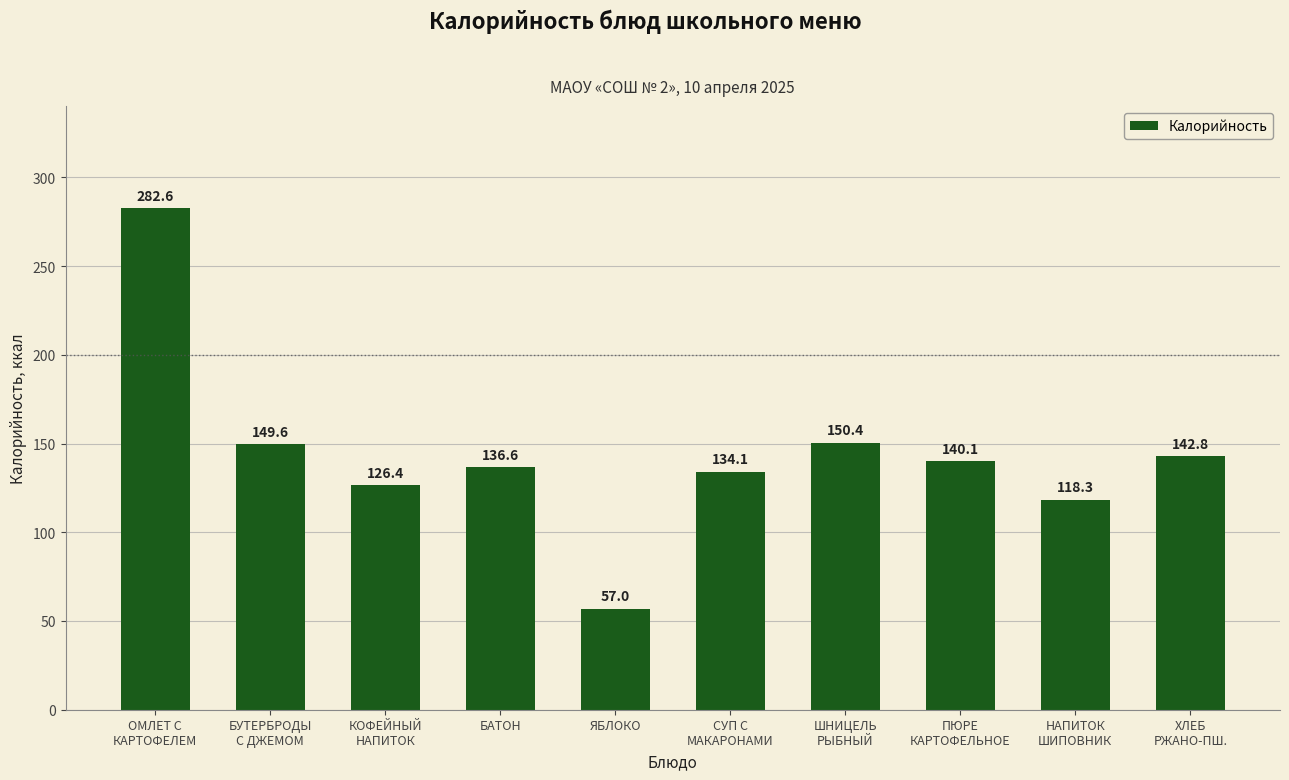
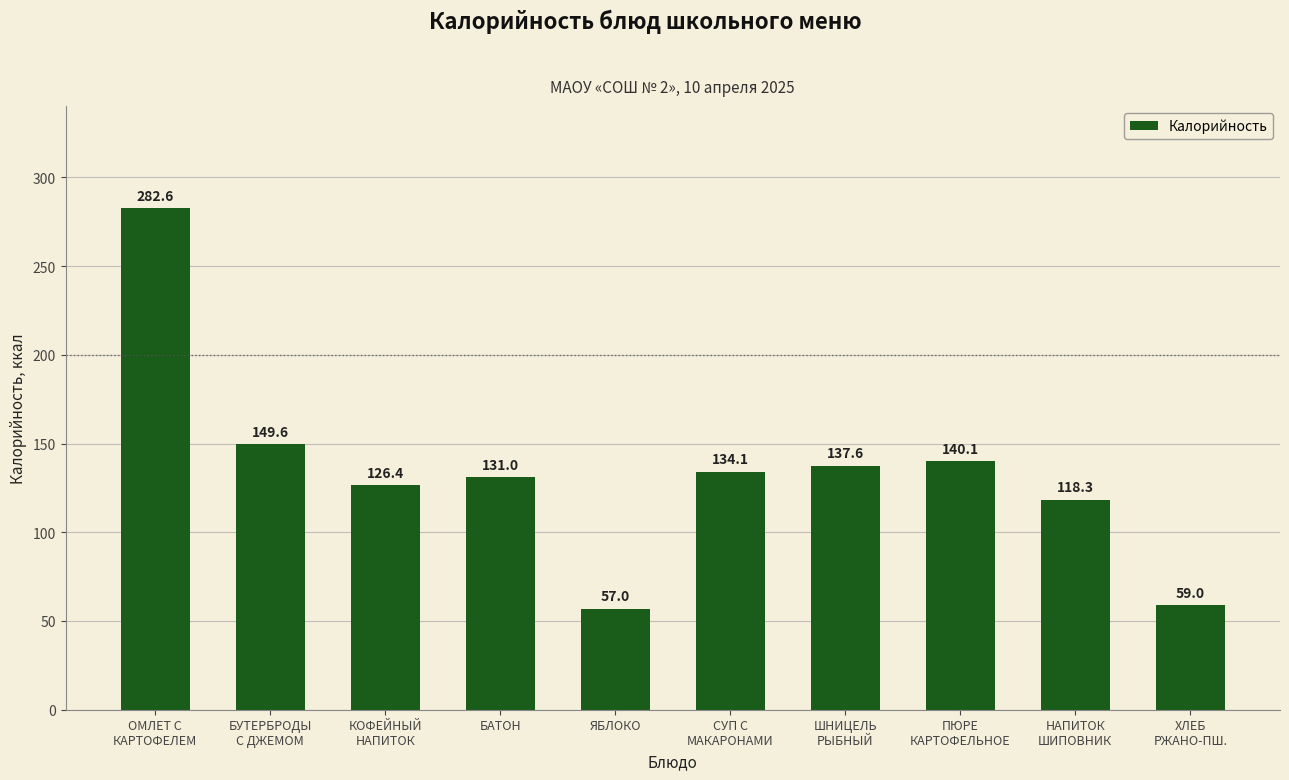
  {
    "ОМЛЕТ С КАРТОФЕЛЕМ": 282.6,
    "БУТЕРБРОДЫ С ДЖЕМОМ": 149.6,
    "КОФЕЙНЫЙ НАПИТОК": 126.4,
-   "БАТОН": 136.6,
+   "БАТОН": 131.0,
    "ЯБЛОКО": 57.0,
    "СУП С МАКАРОНАМИ": 134.1,
-   "ШНИЦЕЛЬ РЫБНЫЙ": 150.4,
+   "ШНИЦЕЛЬ РЫБНЫЙ": 137.6,
    "ПЮРЕ КАРТОФЕЛЬНОЕ": 140.1,
    "НАПИТОК ШИПОВНИК": 118.3,
-   "ХЛЕБ РЖАНО-ПШ.": 142.8
+   "ХЛЕБ РЖАНО-ПШ.": 59.0
  }
